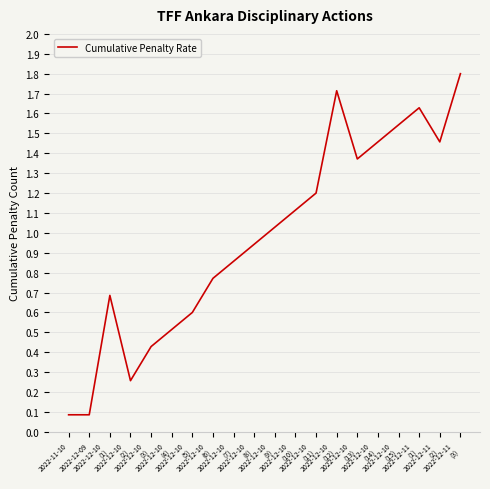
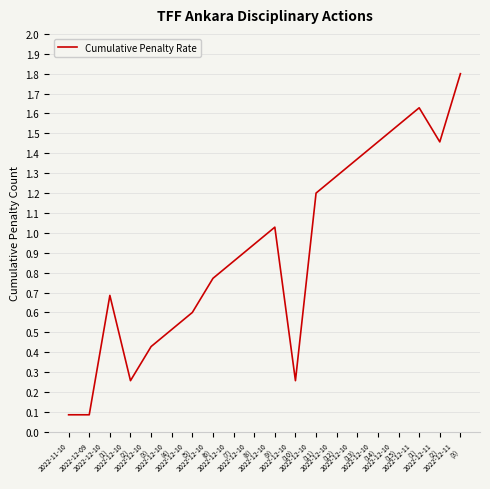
  {
    "2022-11-10": 0.09,
    "2022-12-09": 0.09,
    "2022-12-10 (1)": 0.69,
    "2022-12-10 (2)": 0.26,
    "2022-12-10 (3)": 0.43,
    "2022-12-10 (4)": 0.51,
    "2022-12-10 (5)": 0.60,
    "2022-12-10 (6)": 0.77,
    "2022-12-10 (7)": 0.86,
    "2022-12-10 (8)": 0.94,
    "2022-12-10 (9)": 1.03,
-   "2022-12-10 (10)": 1.11,
+   "2022-12-10 (10)": 0.26,
    "2022-12-10 (11)": 1.20,
-   "2022-12-10 (12)": 1.71,
+   "2022-12-10 (12)": 1.29,
    "2022-12-10 (13)": 1.37,
    "2022-12-10 (14)": 1.46,
    "2022-12-10 (15)": 1.54,
    "2022-12-11 (1)": 1.63,
    "2022-12-11 (2)": 1.46,
    "2022-12-11 (3)": 1.80
  }
